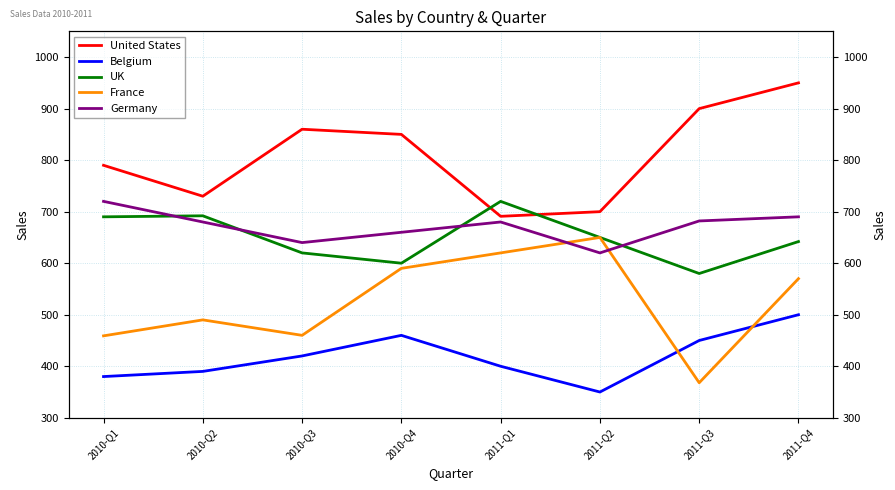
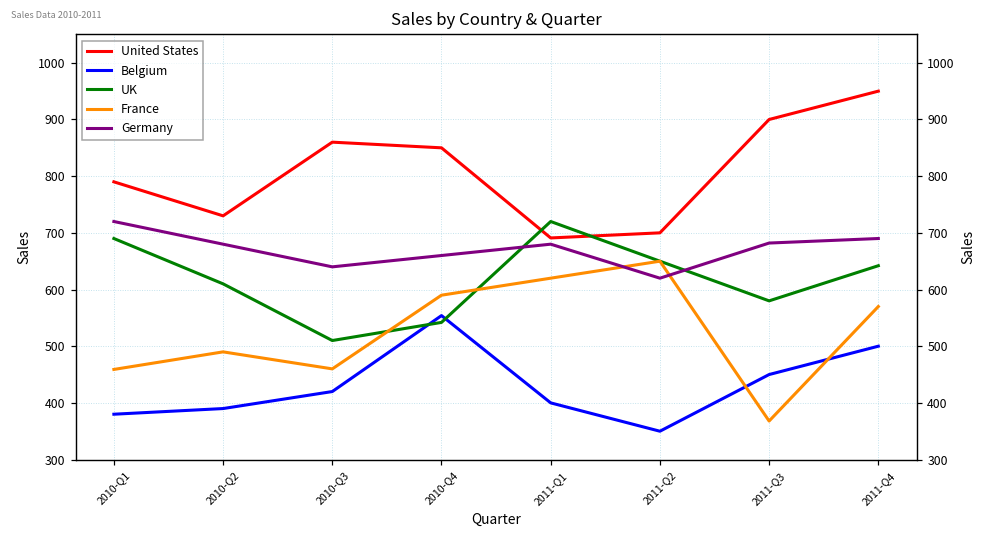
  {
    "United States": {
      "2010-Q1": 790,
      "2010-Q2": 730,
      "2010-Q3": 860,
      "2010-Q4": 850,
      "2011-Q1": 690,
      "2011-Q2": 700,
      "2011-Q3": 900,
      "2011-Q4": 950
    },
    "Belgium": {
      "2010-Q1": 380,
      "2010-Q2": 390,
      "2010-Q3": 420,
-     "2010-Q4": 460,
+     "2010-Q4": 550,
      "2011-Q1": 400,
      "2011-Q2": 350,
      "2011-Q3": 450,
      "2011-Q4": 500
    },
    "UK": {
      "2010-Q1": 690,
-     "2010-Q2": 690,
-     "2010-Q3": 620,
-     "2010-Q4": 600,
+     "2010-Q2": 610,
+     "2010-Q3": 510,
+     "2010-Q4": 540,
      "2011-Q1": 720,
      "2011-Q3": 580,
      "2011-Q4": 640
    },
    "France": {
      "2010-Q1": 460,
      "2010-Q2": 490,
      "2010-Q3": 460,
      "2010-Q4": 590,
      "2011-Q1": 620,
      "2011-Q3": 370,
      "2011-Q4": 570
    },
    "Germany": {
      "2010-Q1": 720,
      "2010-Q2": 680,
      "2010-Q3": 640,
      "2010-Q4": 660,
      "2011-Q1": 680,
      "2011-Q2": 620,
      "2011-Q3": 680,
      "2011-Q4": 690
    }
  }
